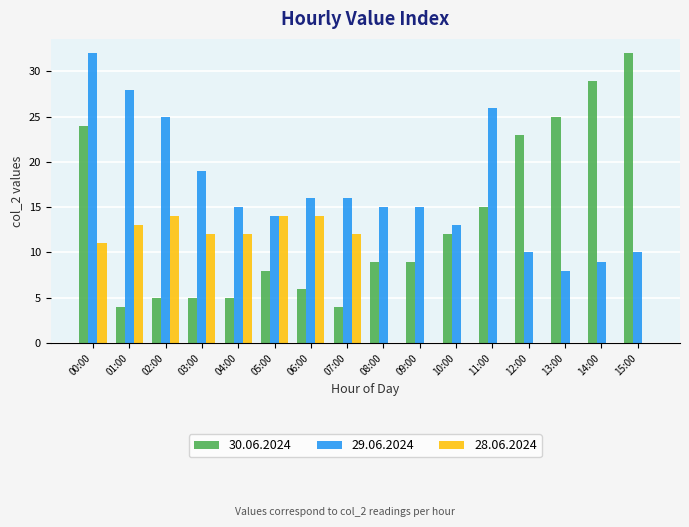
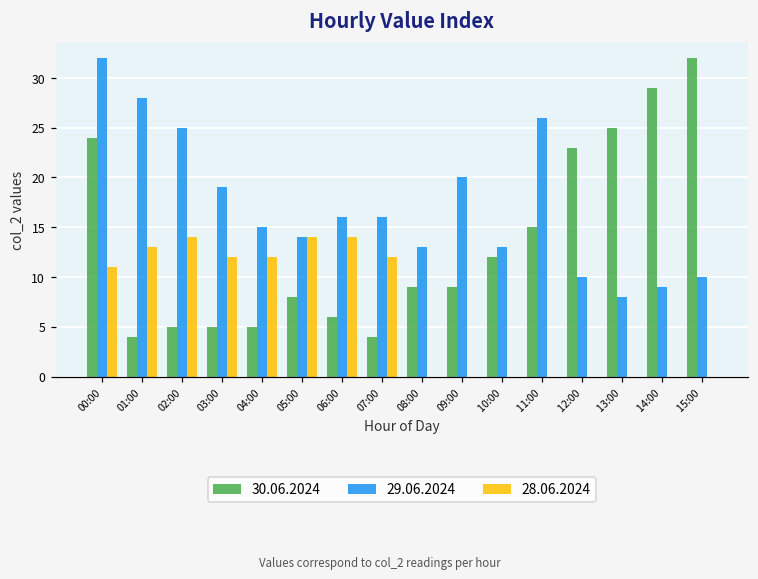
  {
    "30.06.2024": {
      "00:00": 24,
      "01:00": 4,
      "02:00": 5,
      "03:00": 5,
      "04:00": 5,
      "05:00": 8,
      "06:00": 6,
      "07:00": 4,
      "08:00": 9,
      "09:00": 9,
      "10:00": 12,
      "11:00": 15,
      "12:00": 23,
      "13:00": 25,
      "14:00": 29,
      "15:00": 32
    },
    "29.06.2024": {
      "00:00": 32,
      "01:00": 28,
      "02:00": 25,
      "03:00": 19,
      "04:00": 15,
      "05:00": 14,
      "06:00": 16,
      "07:00": 16,
-     "08:00": 15,
-     "09:00": 15,
+     "08:00": 13,
+     "09:00": 20,
      "10:00": 13,
      "11:00": 26,
      "12:00": 10,
      "13:00": 8,
      "14:00": 9,
      "15:00": 10
    },
    "28.06.2024": {
      "00:00": 11,
      "01:00": 13,
      "02:00": 14,
      "03:00": 12,
      "04:00": 12,
      "05:00": 14,
      "06:00": 14,
      "07:00": 12,
      "08:00": 0,
      "09:00": 0,
      "10:00": 0,
      "11:00": 0,
      "12:00": 0,
      "13:00": 0,
      "14:00": 0,
      "15:00": 0
    }
  }
